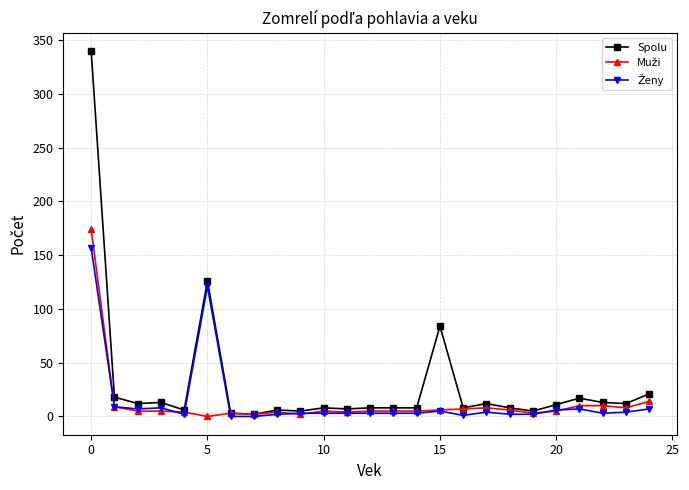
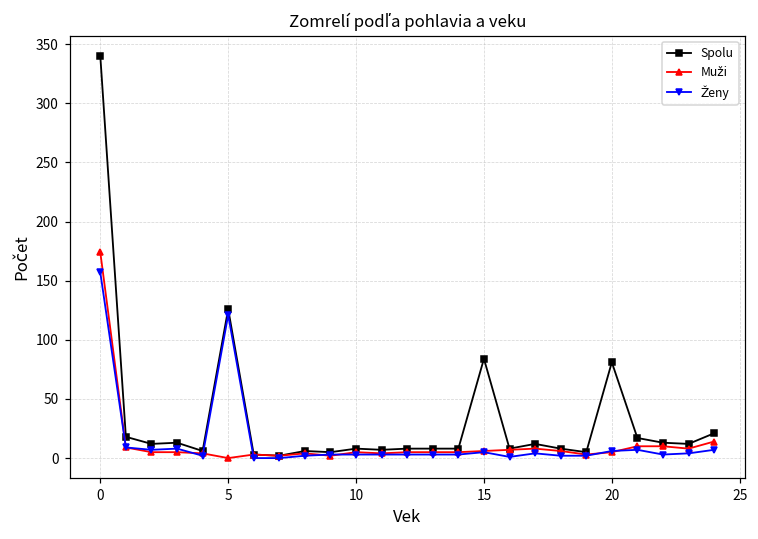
  {
    "Spolu": {
      "0": 340,
      "5": 126,
      "10": 8,
      "15": 84,
-     "20": 11
+     "20": 81
    },
    "Muži": {
      "0": 174,
      "5": 0
    },
    "Ženy": {
      "0": 157,
      "5": 121
    }
  }
